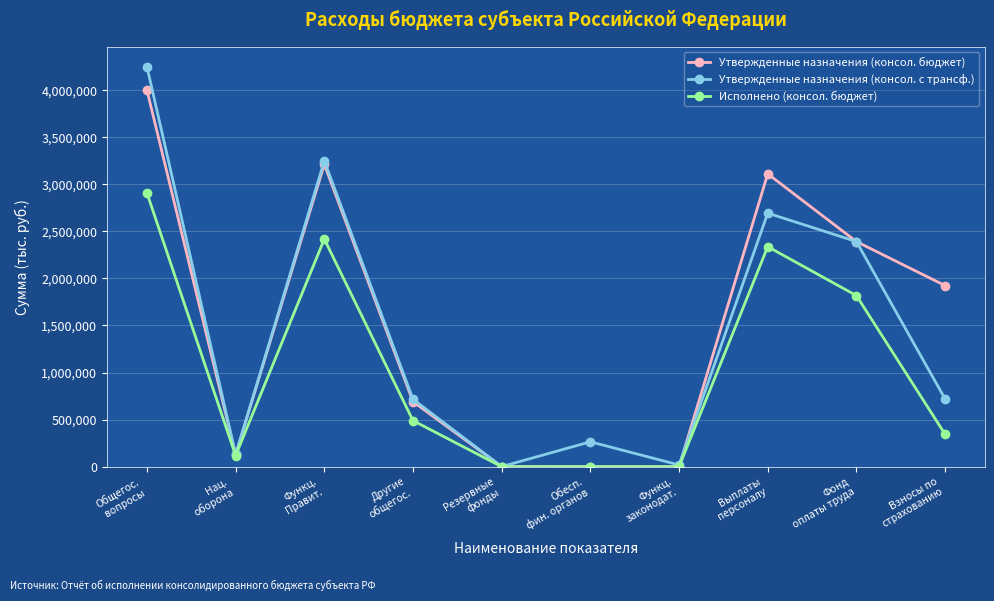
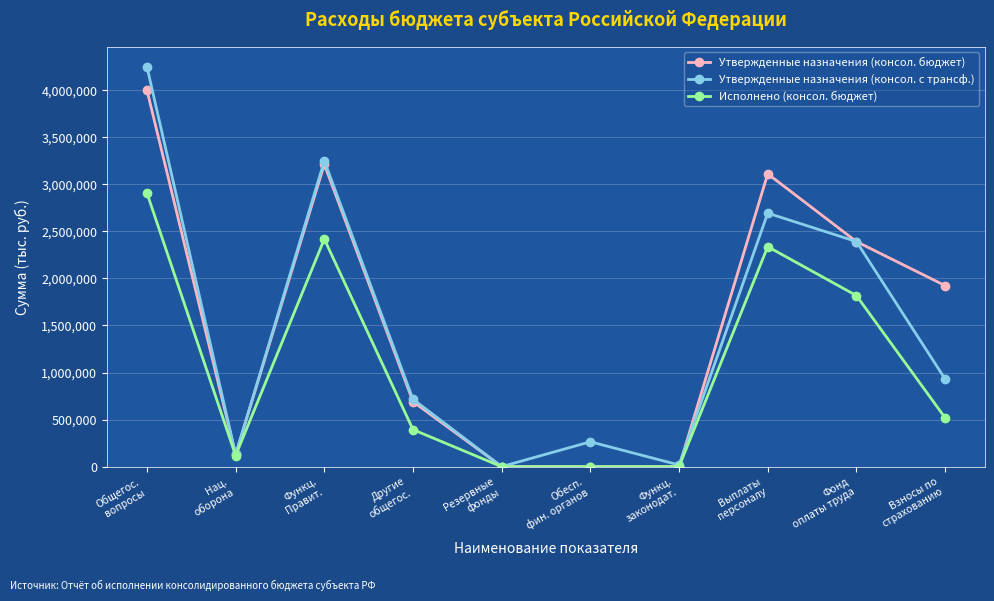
  {
    "Утвержденные назначения (консол. бюджет)": {
      "Общегос. вопросы": "4,000,000",
      "Функц. Правит.": "3,200,000",
      "Выплаты персоналу": "3,100,000",
      "Взносы по страхованию": "1,900,000"
    },
    "Утвержденные назначения (консол. с трансф.)": {
      "Общегос. вопросы": "4,200,000",
      "Функц. Правит.": "3,200,000",
      "Обесп. фин. органов": "300,000",
      "Выплаты персоналу": "2,700,000",
-     "Взносы по страхованию": "700,000"
+     "Взносы по страхованию": "900,000"
    },
    "Исполнено (консол. бюджет)": {
      "Общегос. вопросы": "2,900,000",
      "Функц. Правит.": "2,400,000",
-     "Другие общегос.": "500,000",
+     "Другие общегос.": "400,000",
      "Выплаты персоналу": "2,300,000",
      "Фонд оплаты труда": "1,800,000",
-     "Взносы по страхованию": "300,000"
+     "Взносы по страхованию": "500,000"
    }
  }
